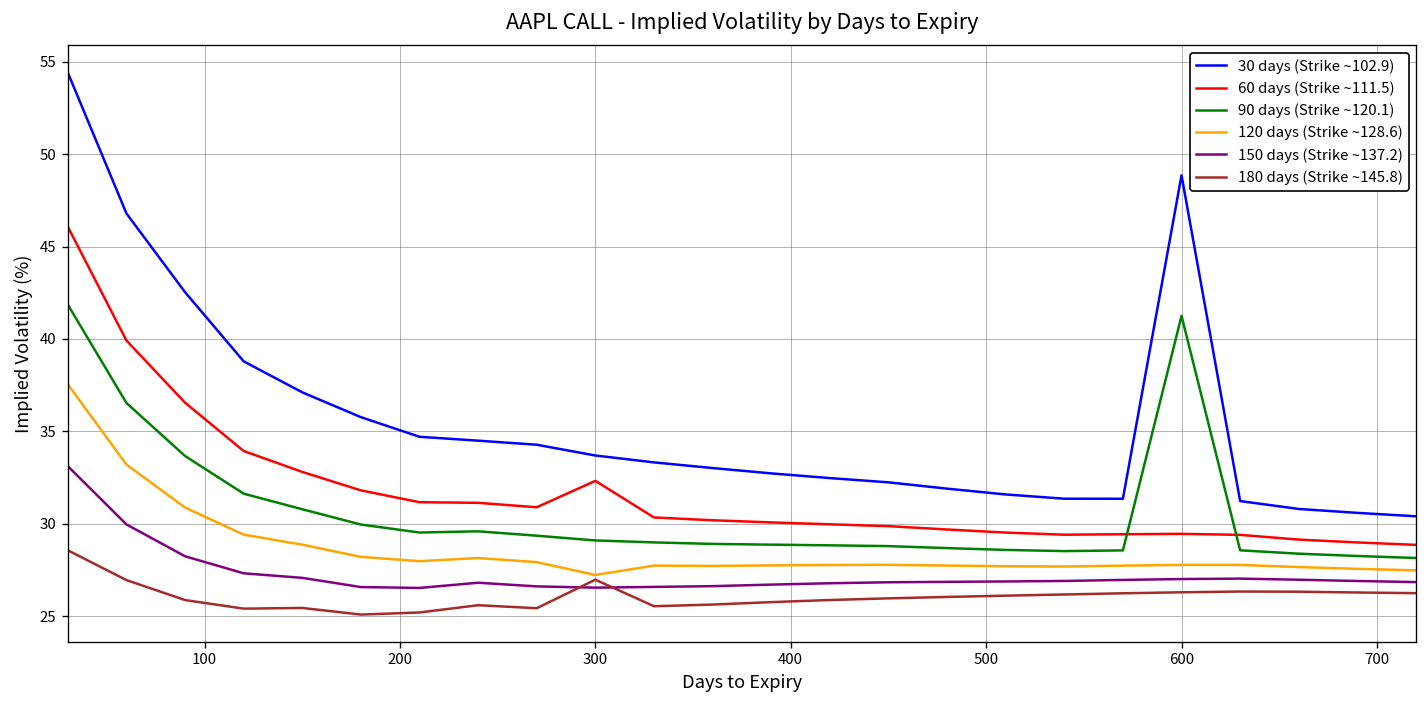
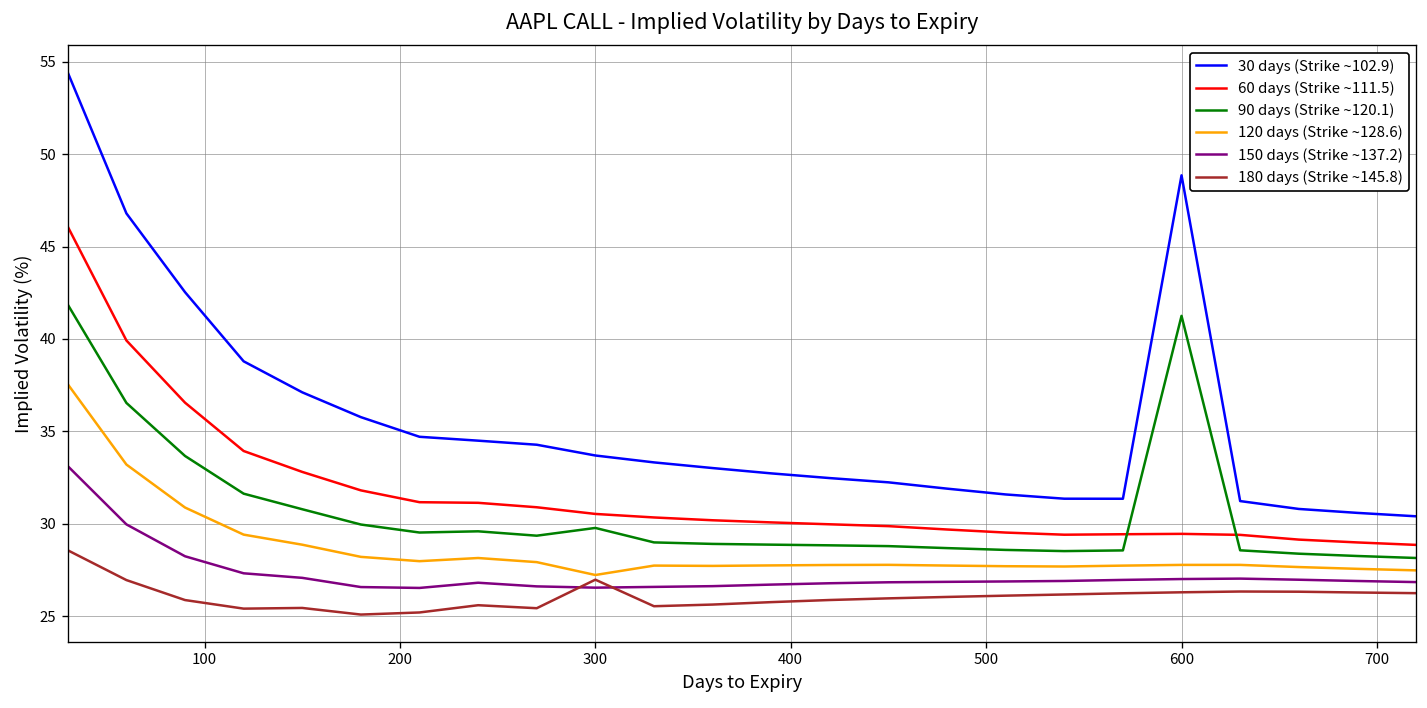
  {
    "30 days (Strike ~102.9)": {
      "300": 33.7,
      "600": 48.9
    },
    "60 days (Strike ~111.5)": {
-     "300": 32.3,
+     "300": 30.5,
      "600": 29.5
    },
    "90 days (Strike ~120.1)": {
-     "300": 29.1,
+     "300": 29.8,
      "600": 41.3
    },
    "120 days (Strike ~128.6)": {
      "300": 27.2,
      "600": 27.8
    },
    "150 days (Strike ~137.2)": {
      "300": 26.6,
      "600": 27.0
    },
    "180 days (Strike ~145.8)": {
      "300": 27.0,
      "600": 26.3
    }
  }
